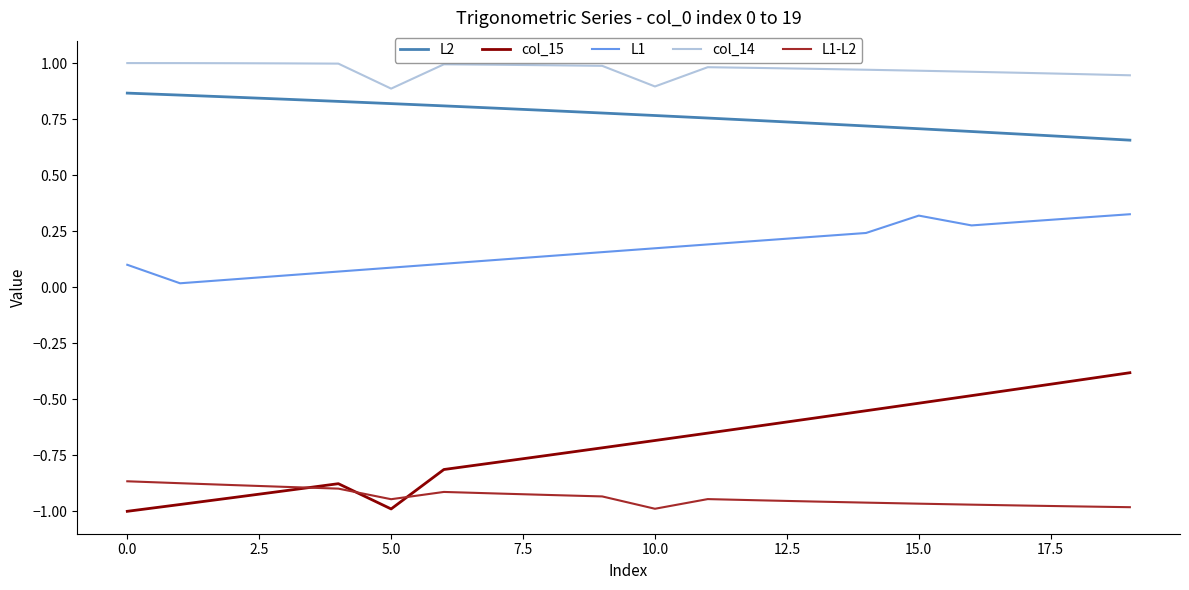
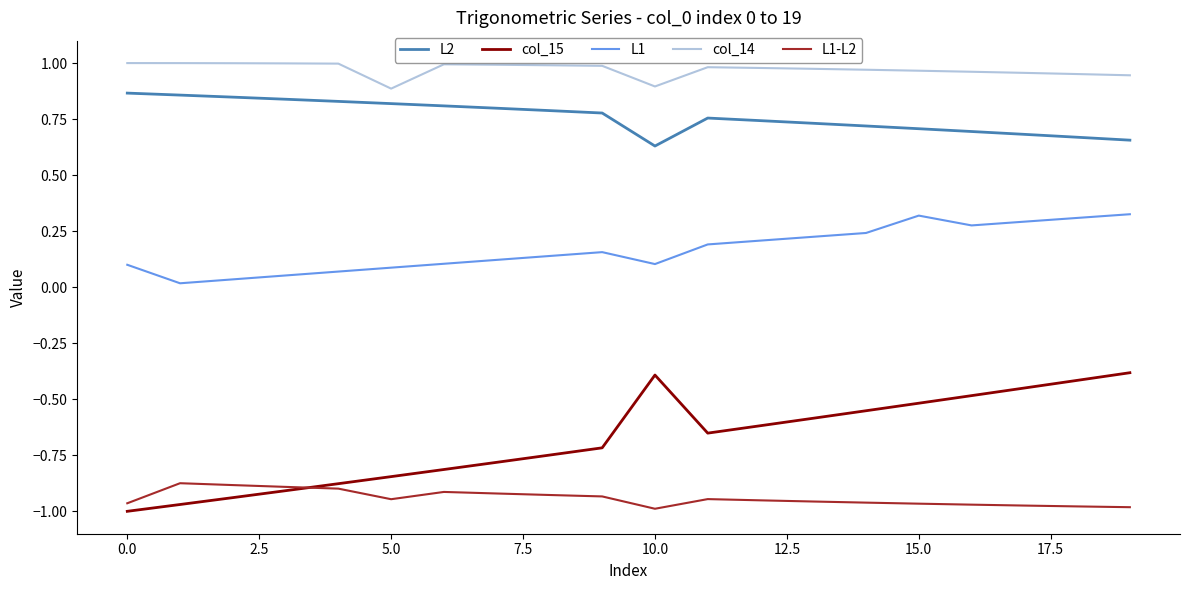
  {
    "L2": {
      "0.0": 0.87,
      "5.0": 0.82,
-     "10.0": 0.77,
+     "10.0": 0.63,
      "15.0": 0.71
    },
    "col_15": {
      "0.0": -1.00,
-     "5.0": -0.99,
-     "10.0": -0.68,
+     "5.0": -0.85,
+     "10.0": -0.39,
      "15.0": -0.52
    },
    "L1": {
      "0.0": 0.10,
      "5.0": 0.09,
-     "10.0": 0.17,
+     "10.0": 0.10,
      "15.0": 0.32
    },
    "col_14": {
      "0.0": 1.00,
      "5.0": 0.89,
      "10.0": 0.90,
      "15.0": 0.97
    },
    "L1-L2": {
-     "0.0": -0.87,
+     "0.0": -0.96,
      "5.0": -0.95,
      "10.0": -0.99,
      "15.0": -0.97
    }
  }
